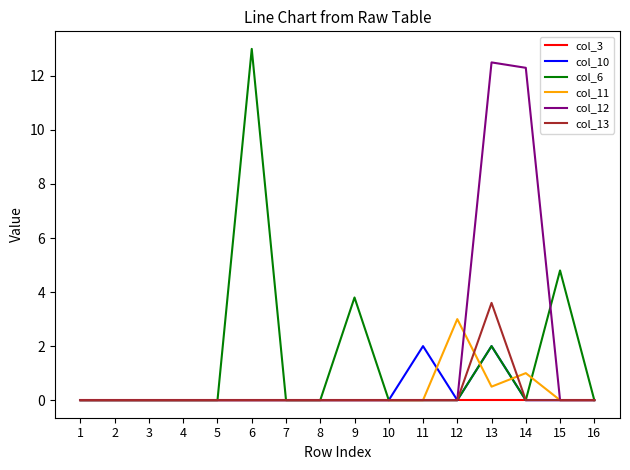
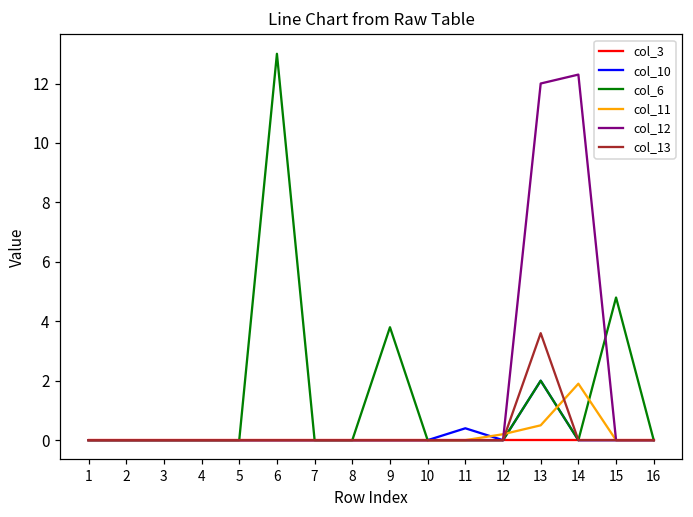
  {
    "col_3": {
      "13": 0.0
    },
    "col_10": {
-     "11": 2.0
+     "11": 0.4
    },
    "col_6": {
      "6": 13.0,
      "9": 3.8,
      "15": 4.8
    },
    "col_11": {
-     "12": 3.0,
+     "12": 0.2,
      "13": 0.5,
-     "14": 1.0
+     "14": 1.9
    },
    "col_12": {
-     "13": 12.5,
+     "13": 12.0,
      "14": 12.3
    },
    "col_13": {
      "13": 3.6
    }
  }
